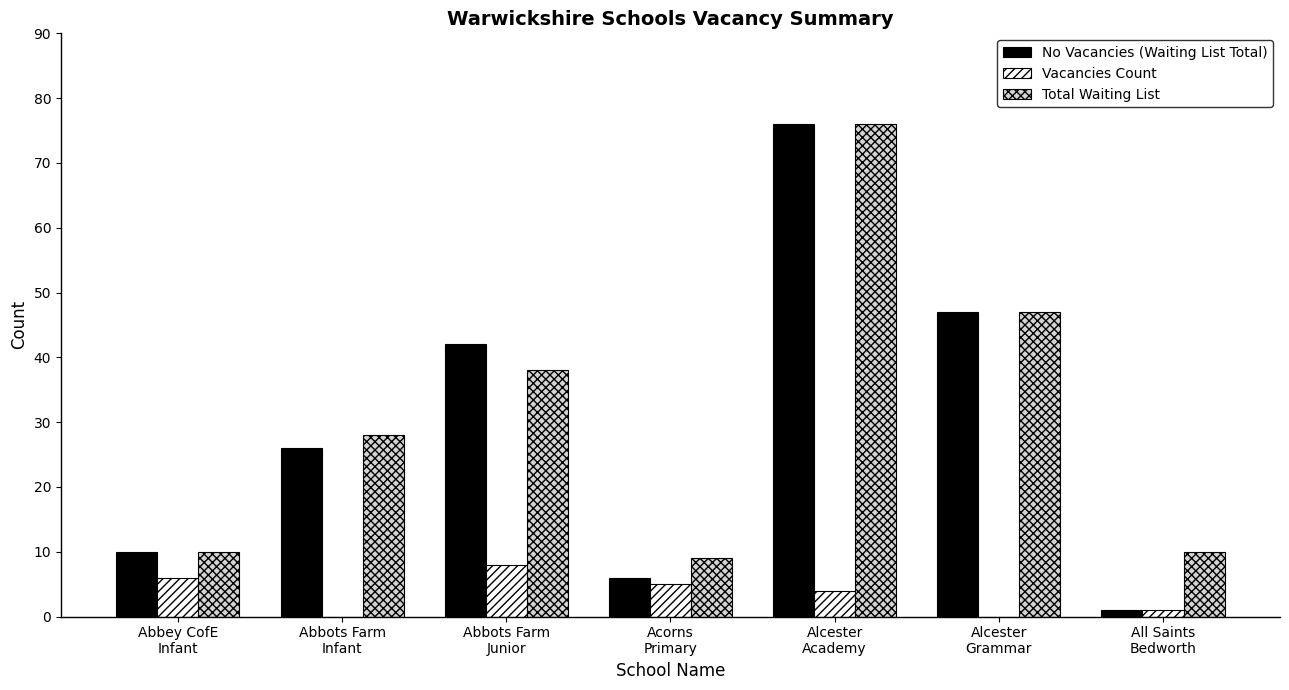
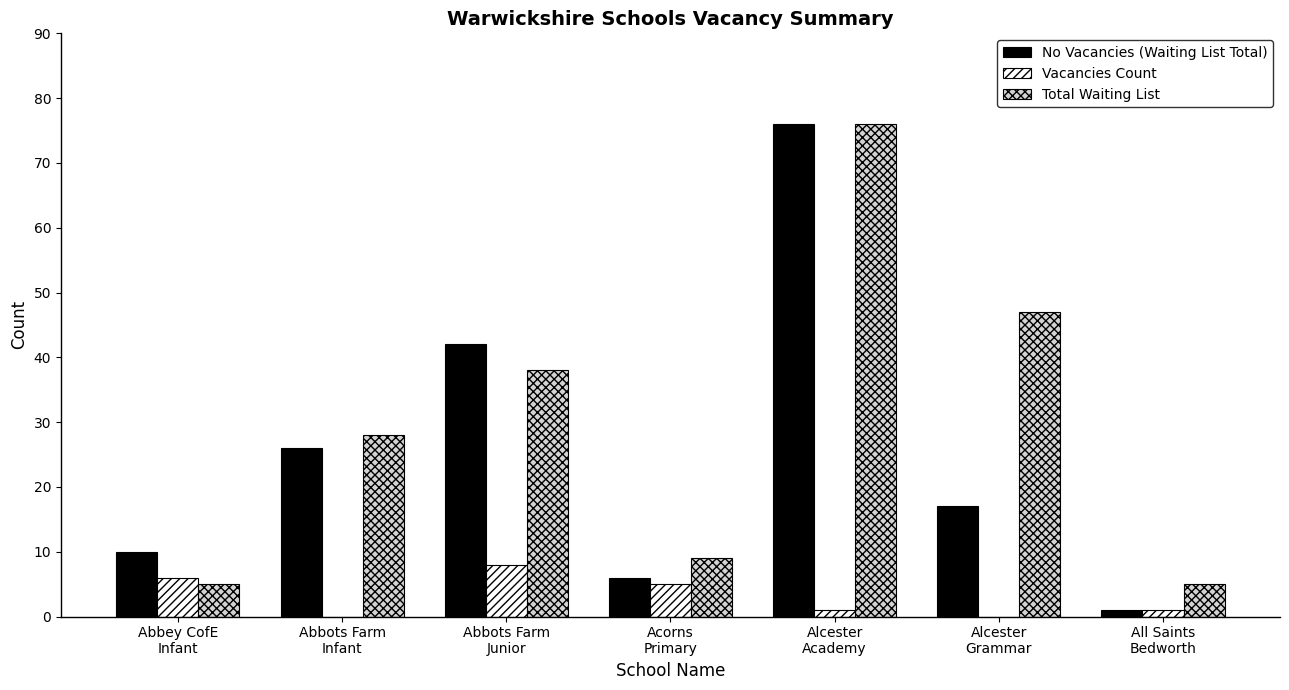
  {
    "No Vacancies (Waiting List Total)": {
      "Abbey CofE Infant": 10,
      "Abbots Farm Infant": 26,
      "Abbots Farm Junior": 42,
      "Acorns Primary": 6,
      "Alcester Academy": 76,
-     "Alcester Grammar": 47,
+     "Alcester Grammar": 17,
      "All Saints Bedworth": 1
    },
    "Vacancies Count": {
      "Abbey CofE Infant": 6,
      "Abbots Farm Infant": 0,
      "Abbots Farm Junior": 8,
      "Acorns Primary": 5,
-     "Alcester Academy": 4,
+     "Alcester Academy": 1,
      "Alcester Grammar": 0,
      "All Saints Bedworth": 1
    },
    "Total Waiting List": {
-     "Abbey CofE Infant": 10,
+     "Abbey CofE Infant": 5,
      "Abbots Farm Infant": 28,
      "Abbots Farm Junior": 38,
      "Acorns Primary": 9,
      "Alcester Academy": 76,
      "Alcester Grammar": 47,
-     "All Saints Bedworth": 10
+     "All Saints Bedworth": 5
    }
  }
